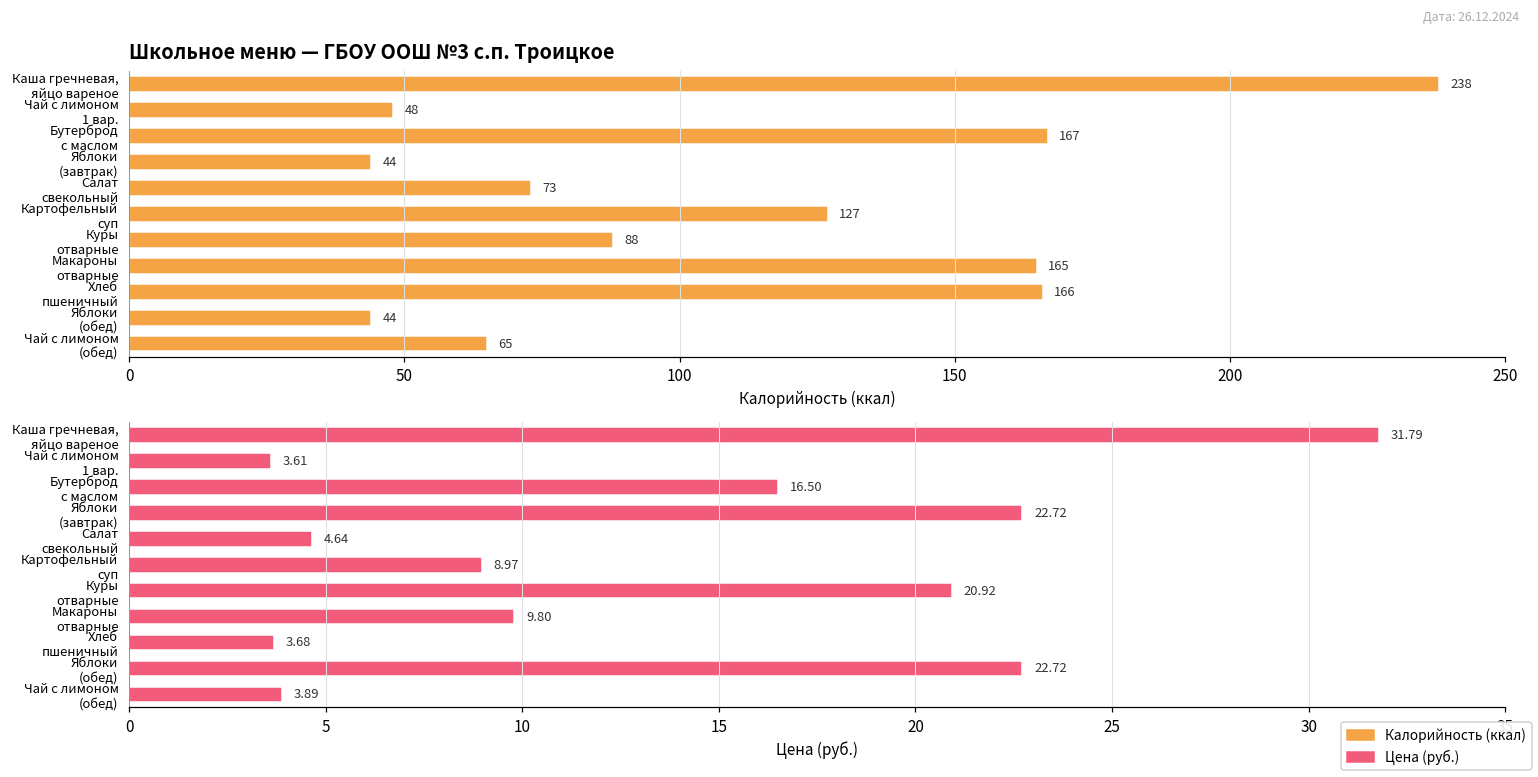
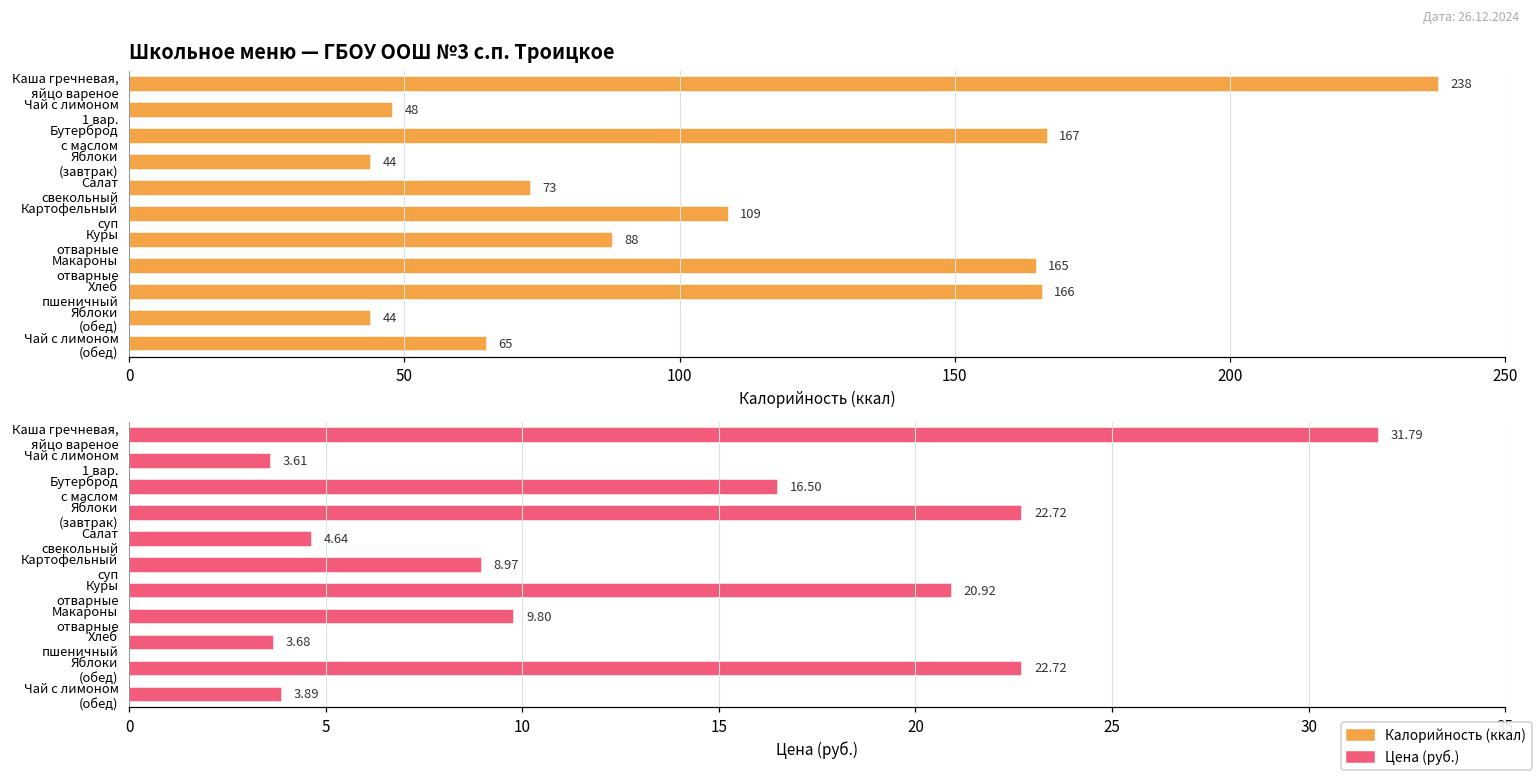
  {
    "Школьное меню — ГБОУ ООШ №3 с.п. Троицкое": {
      "Каша гречневая, яйцо вареное": 238,
-     "Картофельный суп": 127,
+     "Картофельный суп": 109,
      "Хлеб пшеничный": 166,
      "Чай с лимоном (обед)": 65
    }
  }
